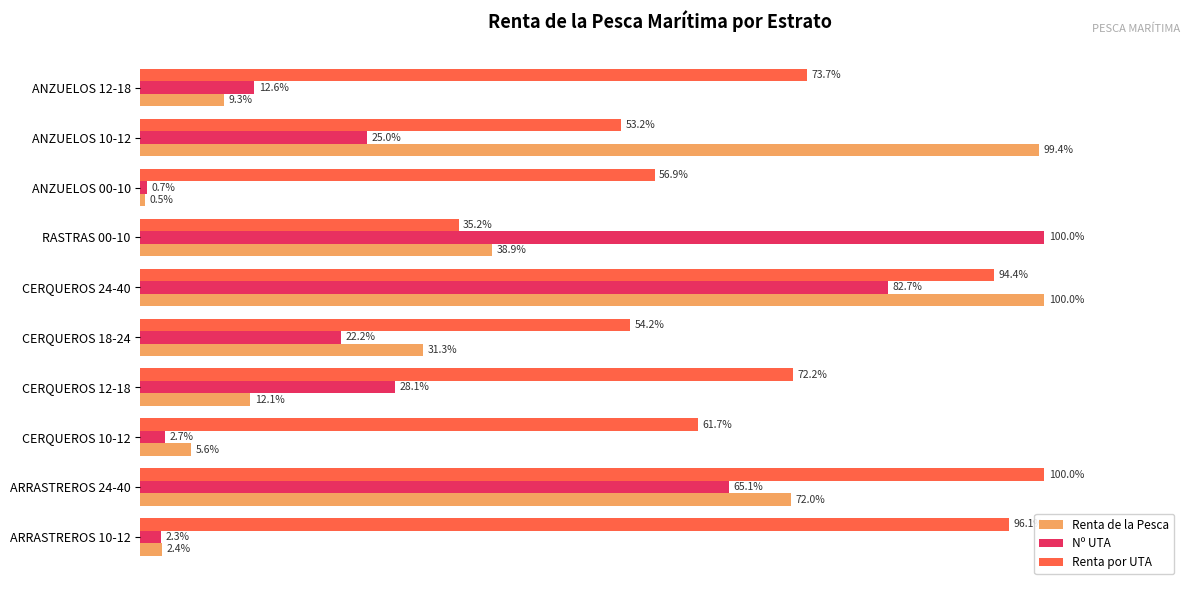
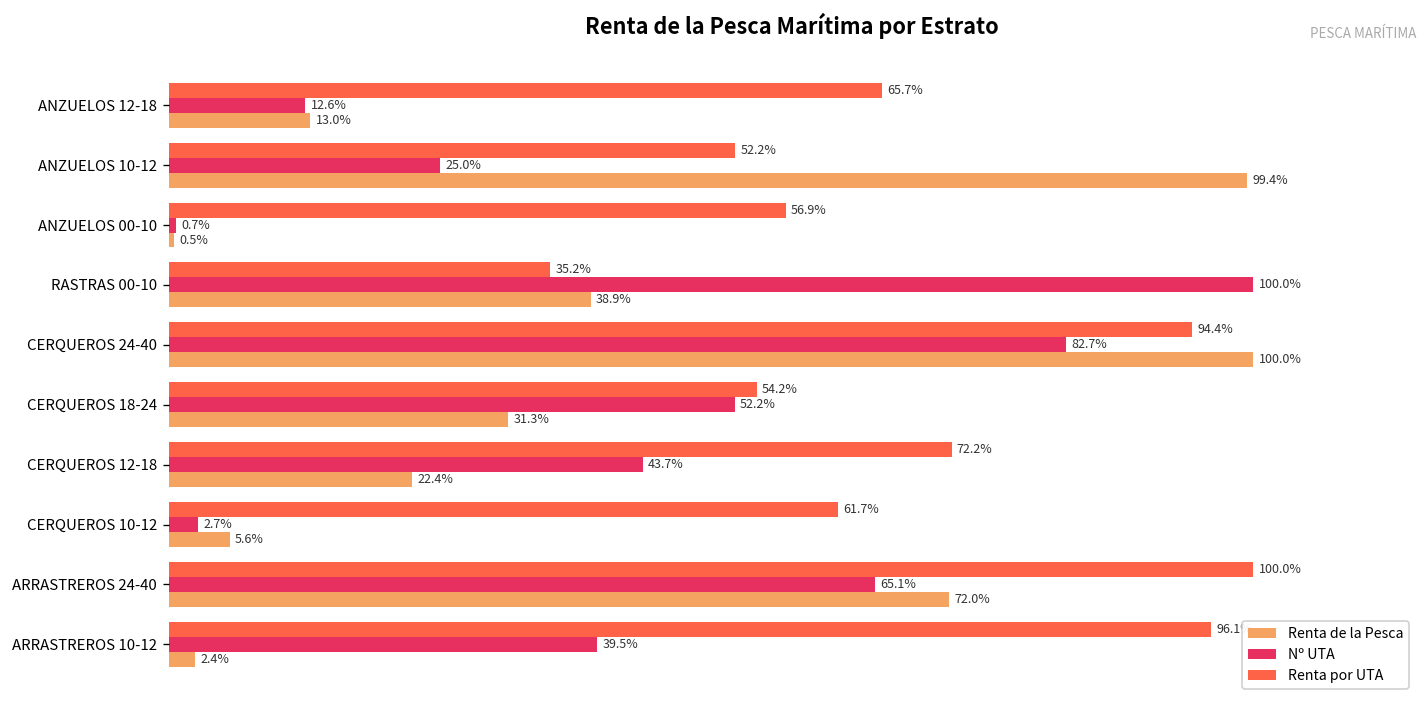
  {
    "Renta de la Pesca": {
-     "ANZUELOS 12-18": "9.3%",
+     "ANZUELOS 12-18": "13.0%",
      "ANZUELOS 10-12": "99.4%",
      "ANZUELOS 00-10": "0.5%",
      "RASTRAS 00-10": "38.9%",
      "CERQUEROS 24-40": "100.0%",
      "CERQUEROS 18-24": "31.3%",
-     "CERQUEROS 12-18": "12.1%",
+     "CERQUEROS 12-18": "22.4%",
      "CERQUEROS 10-12": "5.6%",
      "ARRASTREROS 24-40": "72.0%",
      "ARRASTREROS 10-12": "2.4%"
    },
    "Nº UTA": {
      "ANZUELOS 12-18": "12.6%",
      "ANZUELOS 10-12": "25.0%",
      "ANZUELOS 00-10": "0.7%",
      "RASTRAS 00-10": "100.0%",
      "CERQUEROS 24-40": "82.7%",
-     "CERQUEROS 18-24": "22.2%",
-     "CERQUEROS 12-18": "28.1%",
+     "CERQUEROS 18-24": "52.2%",
+     "CERQUEROS 12-18": "43.7%",
      "CERQUEROS 10-12": "2.7%",
      "ARRASTREROS 24-40": "65.1%",
-     "ARRASTREROS 10-12": "2.3%"
+     "ARRASTREROS 10-12": "39.5%"
    },
    "Renta por UTA": {
-     "ANZUELOS 12-18": "73.7%",
-     "ANZUELOS 10-12": "53.2%",
+     "ANZUELOS 12-18": "65.7%",
+     "ANZUELOS 10-12": "52.2%",
      "ANZUELOS 00-10": "56.9%",
      "RASTRAS 00-10": "35.2%",
      "CERQUEROS 24-40": "94.4%",
      "CERQUEROS 18-24": "54.2%",
      "CERQUEROS 12-18": "72.2%",
      "CERQUEROS 10-12": "61.7%",
      "ARRASTREROS 24-40": "100.0%"
    }
  }
